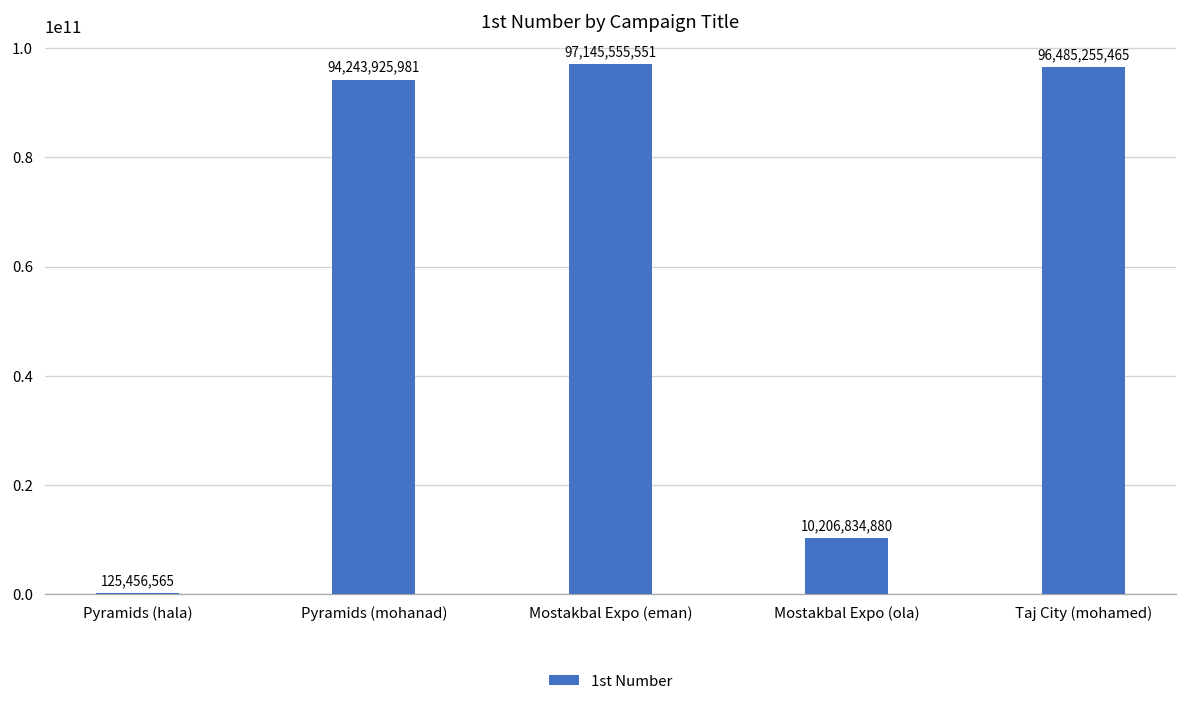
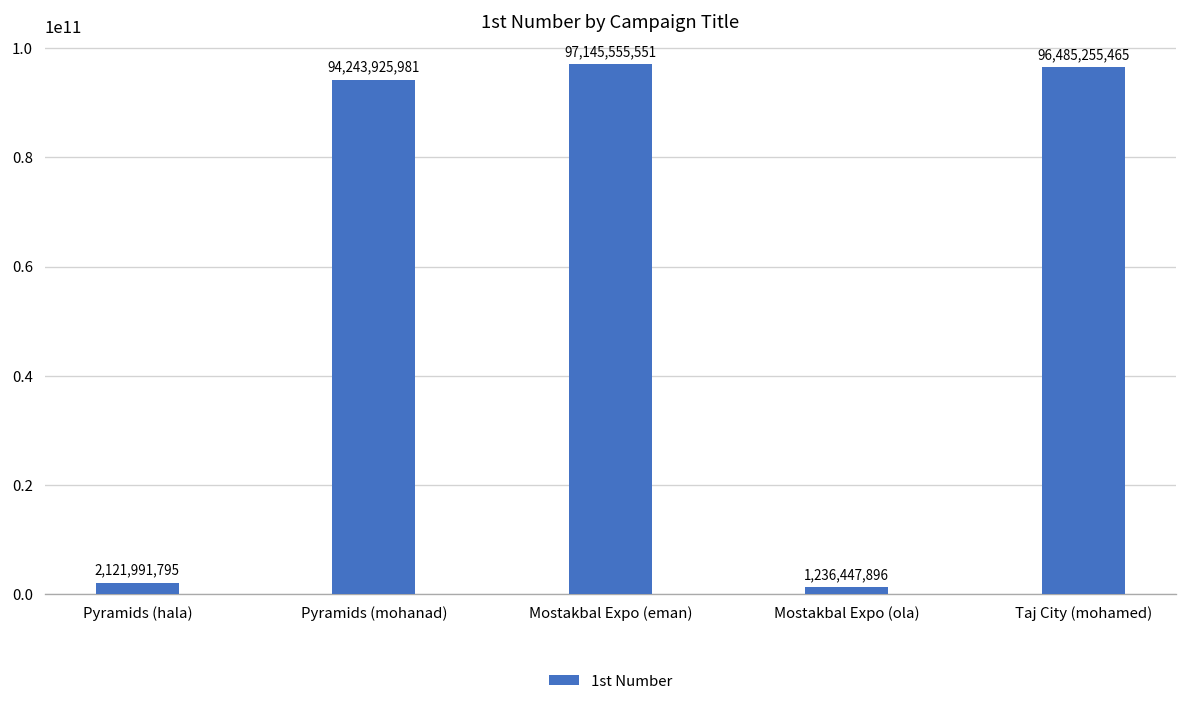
  {
-   "Pyramids (hala)": "125,456,565",
+   "Pyramids (hala)": "2,121,991,795",
    "Pyramids (mohanad)": "94,243,925,981",
    "Mostakbal Expo (eman)": "97,145,555,551",
-   "Mostakbal Expo (ola)": "10,206,834,880",
+   "Mostakbal Expo (ola)": "1,236,447,896",
    "Taj City (mohamed)": "96,485,255,465"
  }
